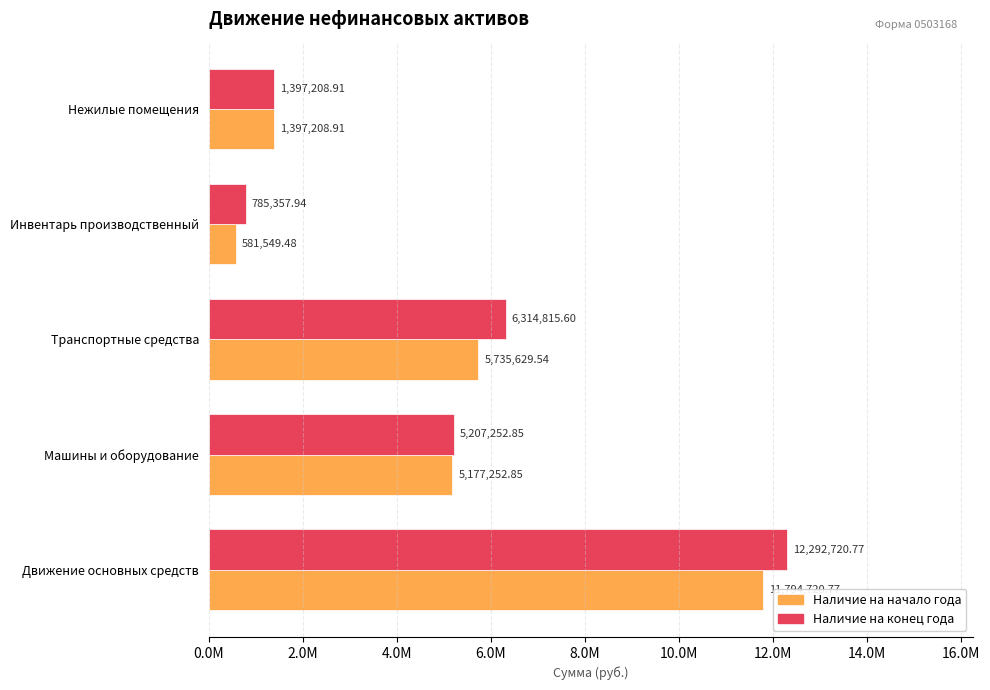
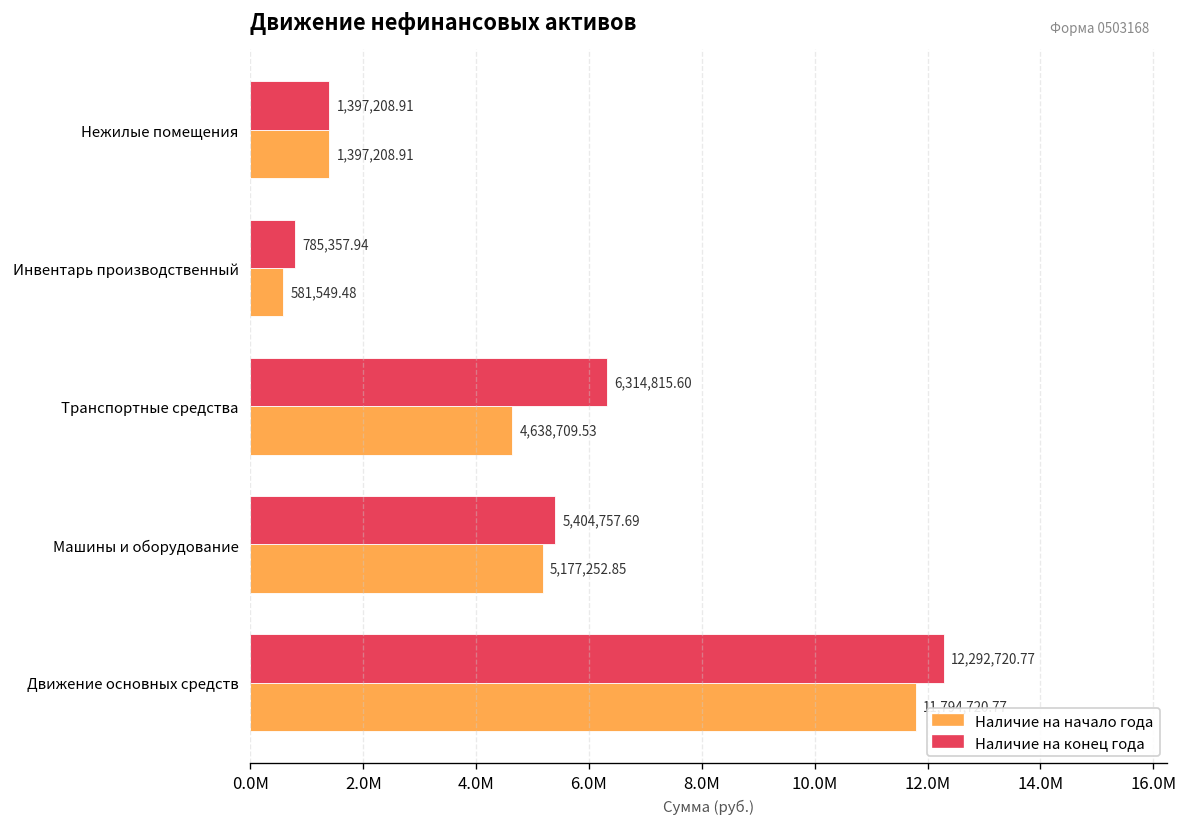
  {
    "Наличие на начало года": {
      "Нежилые помещения": "1,397,208.91",
      "Инвентарь производственный": "581,549.48",
-     "Транспортные средства": "5,735,629.54",
+     "Транспортные средства": "4,638,709.53",
      "Машины и оборудование": "5,177,252.85"
    },
    "Наличие на конец года": {
      "Нежилые помещения": "1,397,208.91",
      "Инвентарь производственный": "785,357.94",
      "Транспортные средства": "6,314,815.60",
-     "Машины и оборудование": "5,207,252.85",
+     "Машины и оборудование": "5,404,757.69",
      "Движение основных средств": "12,292,720.77"
    }
  }
